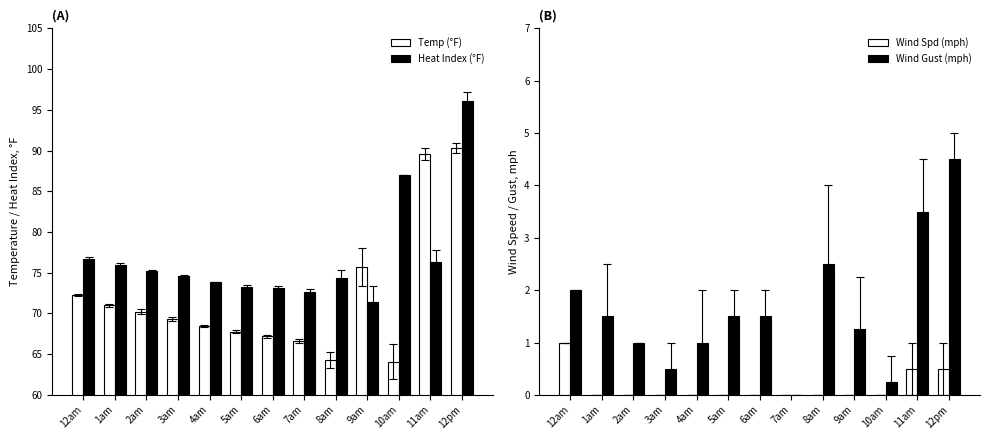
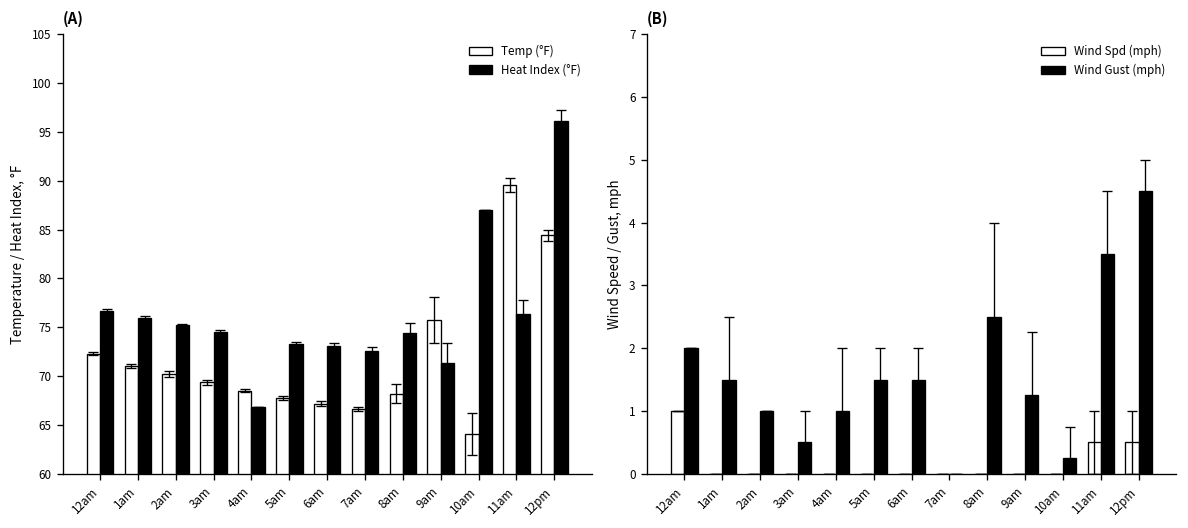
  {
    "(A)": {
      "Temp (°F)": {
        "12am": 72,
        "1am": 71,
        "2am": 70,
        "3am": 69,
        "4am": 69,
        "5am": 68,
        "6am": 67,
        "7am": 67,
-       "8am": 64,
+       "8am": 68,
        "9am": 76,
        "10am": 64,
        "11am": 90,
-       "12pm": 90
+       "12pm": 84
      },
      "Heat Index (°F)": {
        "12am": 77,
        "1am": 76,
        "2am": 75,
        "3am": 75,
-       "4am": 74,
+       "4am": 67,
        "5am": 73,
        "6am": 73,
        "7am": 73,
        "8am": 74,
        "9am": 71,
        "10am": 87,
        "11am": 76,
        "12pm": 96
      }
    },
    "(B)": {
      "Wind Spd (mph)": {
        "12am": 1.0,
        "1am": 0.0,
        "2am": 0.0,
        "3am": 0.0,
        "4am": 0.0,
        "5am": 0.0,
        "6am": 0.0,
        "7am": 0.0,
        "8am": 0.0,
        "9am": 0.0,
        "10am": 0.0,
        "11am": 0.5,
        "12pm": 0.5
      },
      "Wind Gust (mph)": {
        "12am": 2.0,
        "1am": 1.5,
        "2am": 1.0,
        "3am": 0.5,
        "4am": 1.0,
        "5am": 1.5,
        "6am": 1.5,
        "7am": 0.0,
        "8am": 2.5,
        "9am": 1.3,
        "10am": 0.3,
        "11am": 3.5,
        "12pm": 4.5
      }
    }
  }
